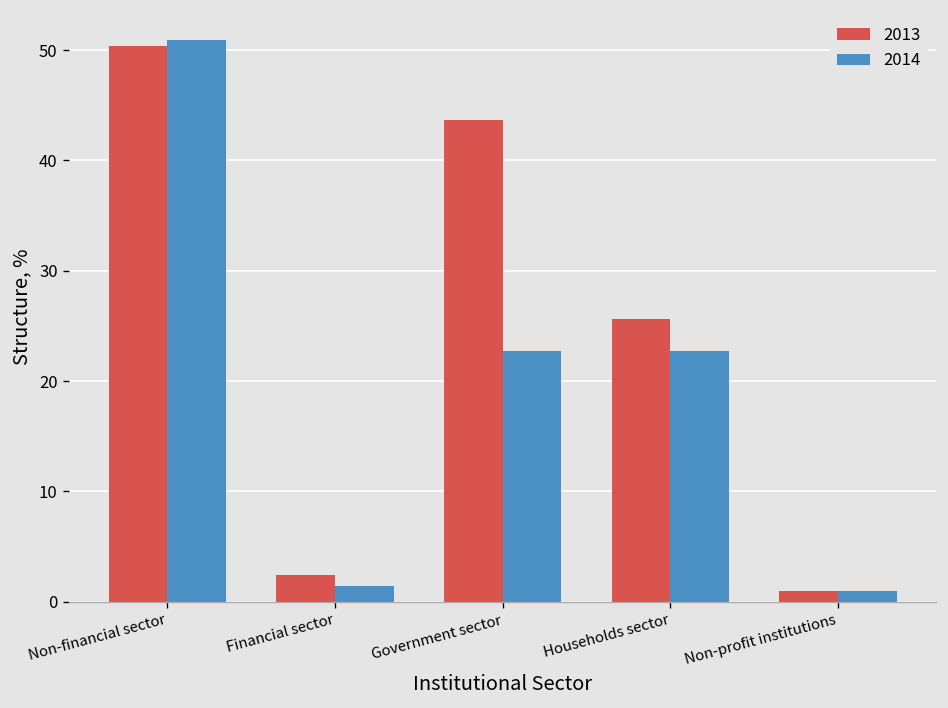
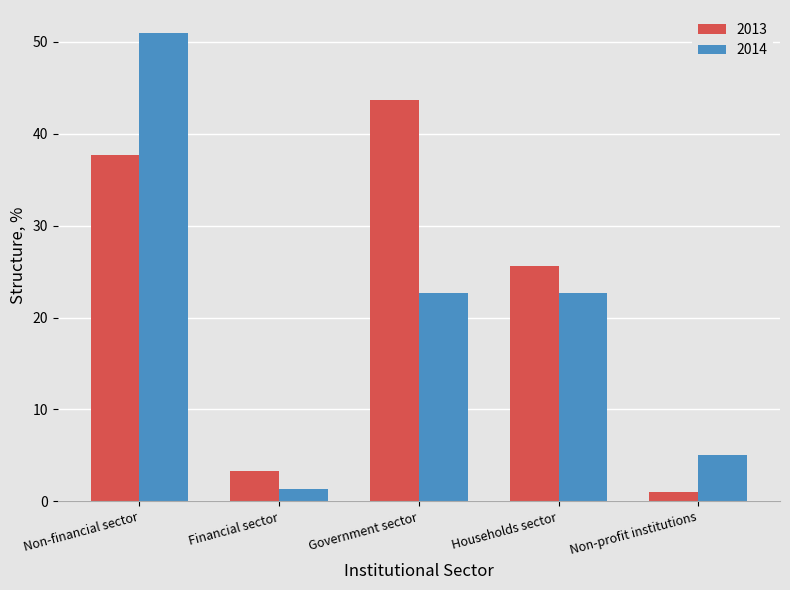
  {
    "2013": {
-     "Non-financial sector": 50,
-     "Financial sector": 2,
+     "Non-financial sector": 38,
+     "Financial sector": 3,
      "Government sector": 44,
      "Households sector": 26,
      "Non-profit institutions": 1
    },
    "2014": {
      "Non-financial sector": 51,
      "Financial sector": 1,
      "Government sector": 23,
      "Households sector": 23,
-     "Non-profit institutions": 1
+     "Non-profit institutions": 5
    }
  }
